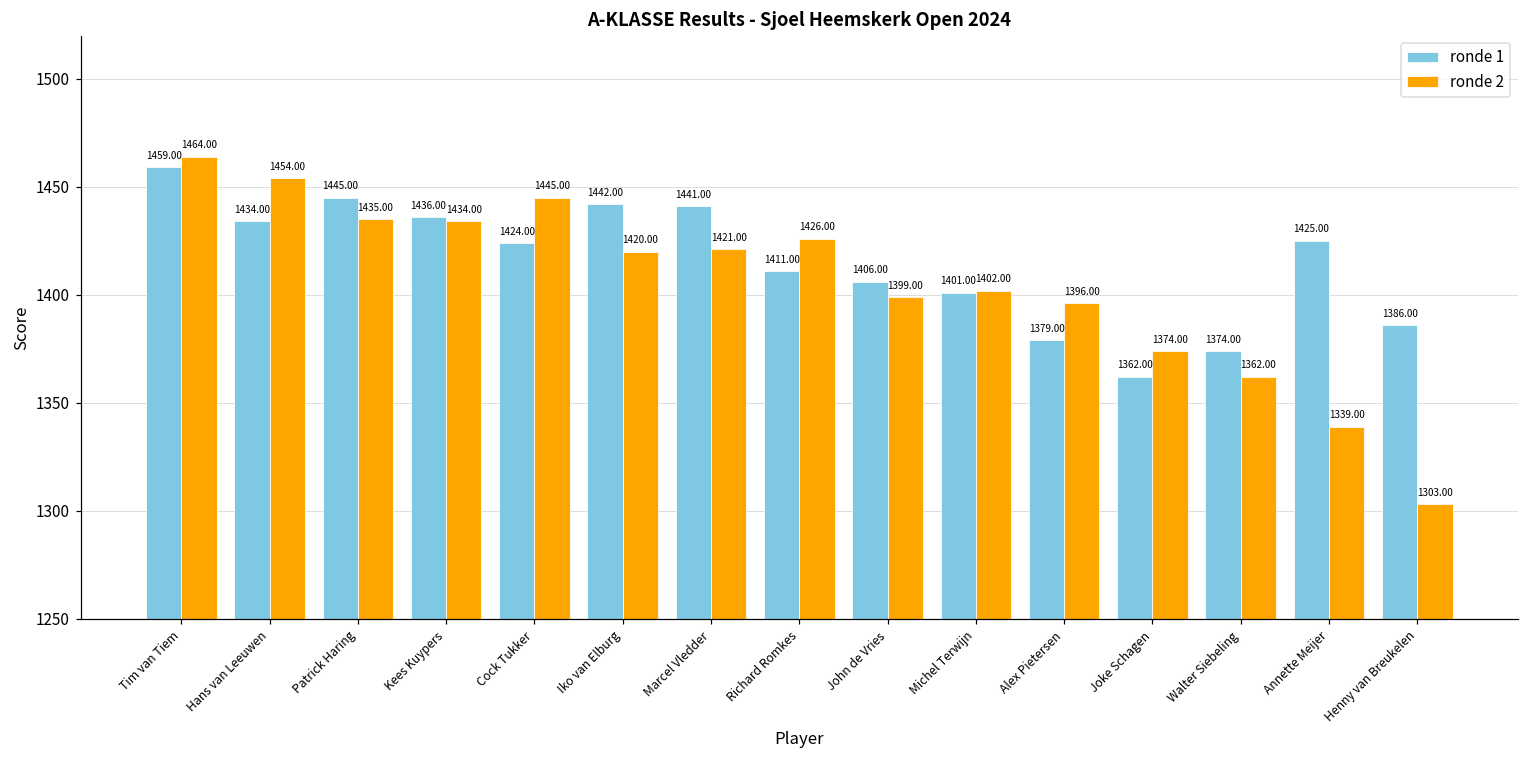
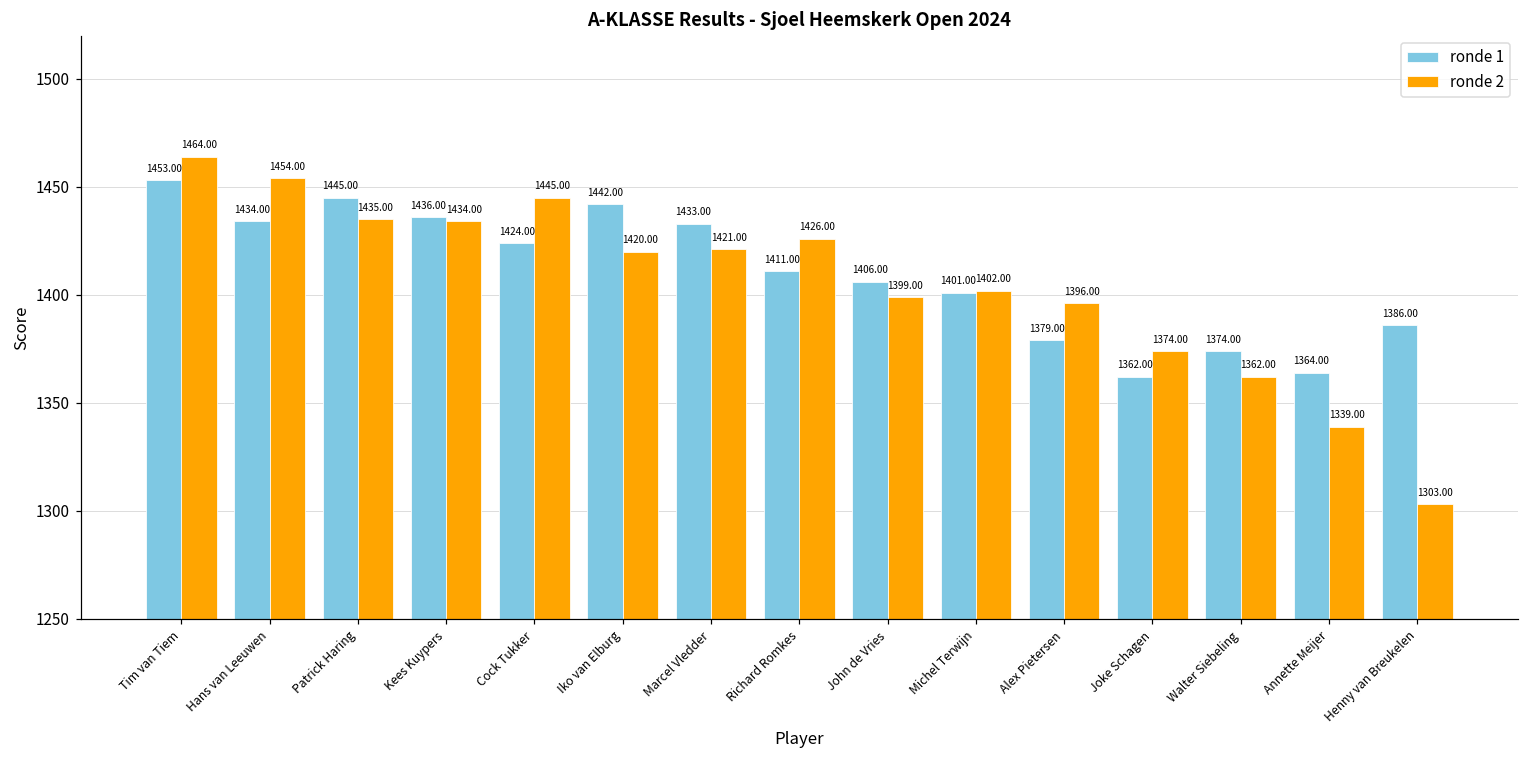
  {
    "ronde 1": {
-     "Tim van Tiem": 1459.00,
+     "Tim van Tiem": 1453.00,
      "Hans van Leeuwen": 1434.00,
      "Patrick Haring": 1445.00,
      "Kees Kuypers": 1436.00,
      "Cock Tukker": 1424.00,
      "Iko van Elburg": 1442.00,
-     "Marcel Vledder": 1441.00,
+     "Marcel Vledder": 1433.00,
      "Richard Romkes": 1411.00,
      "John de Vries": 1406.00,
      "Michel Terwijn": 1401.00,
      "Alex Pietersen": 1379.00,
      "Joke Schagen": 1362.00,
      "Walter Siebeling": 1374.00,
-     "Annette Meijer": 1425.00,
+     "Annette Meijer": 1364.00,
      "Henny van Breukelen": 1386.00
    },
    "ronde 2": {
      "Tim van Tiem": 1464.00,
      "Hans van Leeuwen": 1454.00,
      "Patrick Haring": 1435.00,
      "Kees Kuypers": 1434.00,
      "Cock Tukker": 1445.00,
      "Iko van Elburg": 1420.00,
      "Marcel Vledder": 1421.00,
      "Richard Romkes": 1426.00,
      "John de Vries": 1399.00,
      "Michel Terwijn": 1402.00,
      "Alex Pietersen": 1396.00,
      "Joke Schagen": 1374.00,
      "Walter Siebeling": 1362.00,
      "Annette Meijer": 1339.00,
      "Henny van Breukelen": 1303.00
    }
  }
